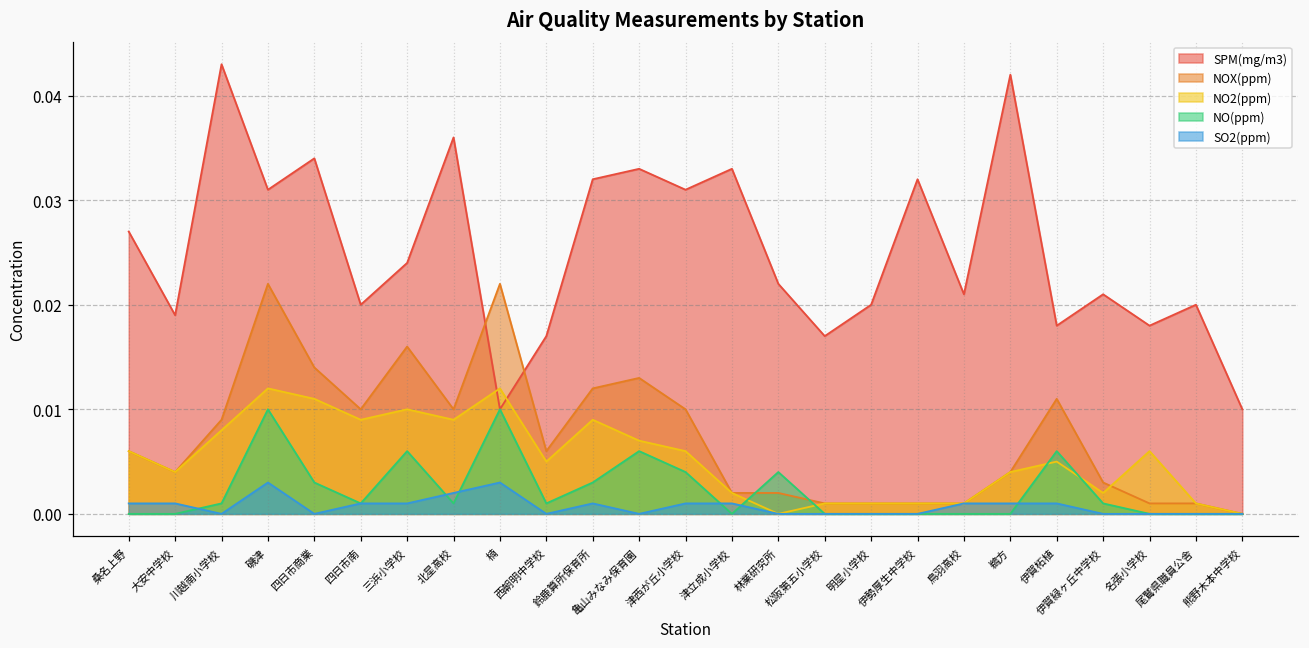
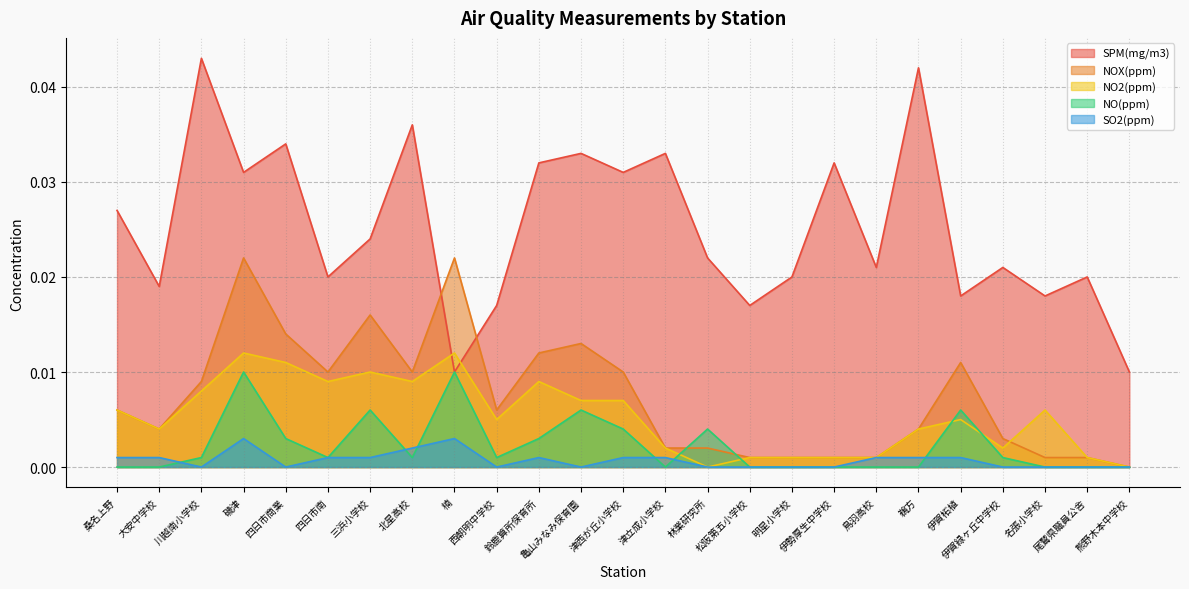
  {
    "NO2(ppm)": {
      "川越南小学校": 0.008,
      "磯津": 0.012,
      "四日市商業": 0.011,
      "四日市南": 0.009,
      "三浜小学校": 0.010,
      "北星高校": 0.009,
      "楠": 0.012,
      "西朝明中学校": 0.005,
      "鈴鹿算所保育所": 0.009,
      "亀山みなみ保育園": 0.007,
-     "津西が丘小学校": 0.006,
+     "津西が丘小学校": 0.007,
      "伊賀柘植": 0.005,
      "伊賀緑ヶ丘中学校": 0.002,
      "名張小学校": 0.006
    },
    "NO(ppm)": {
      "桑名上野": 0.000,
      "大安中学校": 0.000,
      "川越南小学校": 0.001,
      "磯津": 0.010,
      "四日市商業": 0.003,
      "三浜小学校": 0.006,
      "北星高校": 0.001,
      "西朝明中学校": 0.001,
      "鈴鹿算所保育所": 0.003,
      "亀山みなみ保育園": 0.006,
      "津西が丘小学校": 0.004,
      "津立成小学校": 0.000,
      "林業研究所": 0.004,
      "鳥羽高校": 0.000,
      "鵜方": 0.000,
      "伊賀柘植": 0.006,
      "伊賀緑ヶ丘中学校": 0.001
    },
    "SO2(ppm)": {
      "桑名上野": 0.001,
      "大安中学校": 0.001,
      "川越南小学校": 0.000,
      "磯津": 0.003,
      "四日市商業": 0.000,
      "三浜小学校": 0.001,
      "北星高校": 0.002,
      "楠": 0.003,
      "西朝明中学校": 0.000,
      "鈴鹿算所保育所": 0.001,
      "亀山みなみ保育園": 0.000,
      "津西が丘小学校": 0.001,
      "津立成小学校": 0.001,
      "鵜方": 0.001,
      "伊賀柘植": 0.001,
      "伊賀緑ヶ丘中学校": 0.000
    }
  }
